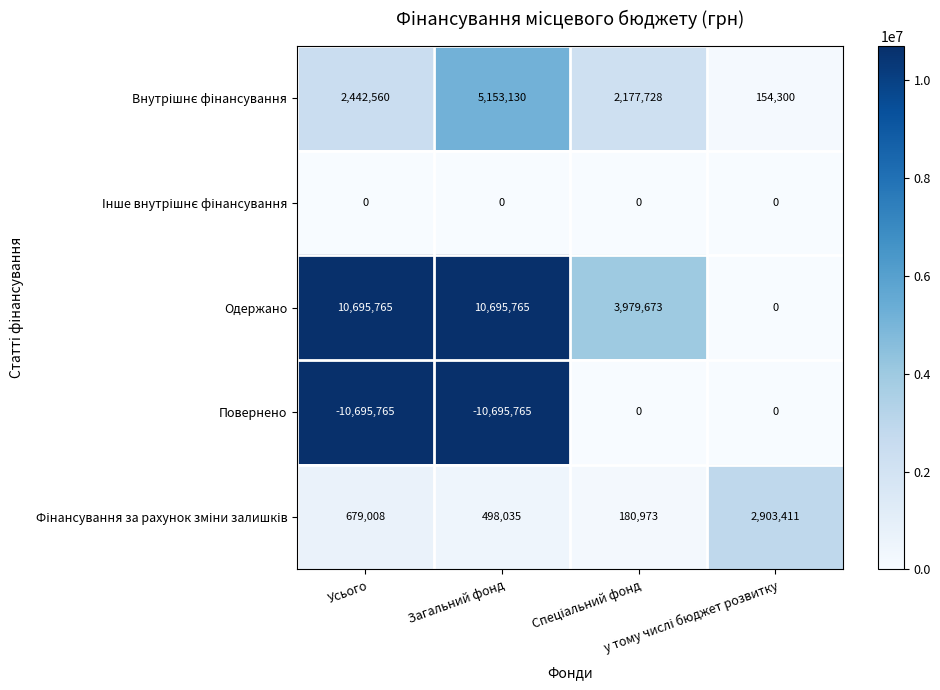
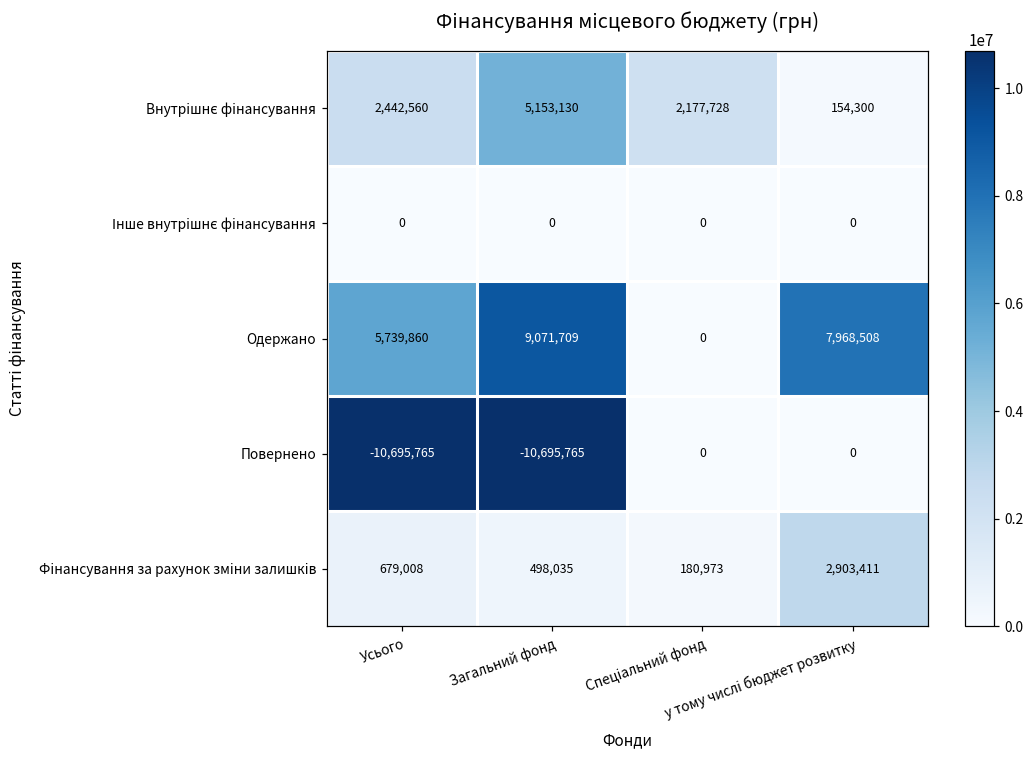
  {
    "Внутрішнє фінансування": {
      "Усього": "2,442,560",
      "Загальний фонд": "5,153,130",
      "Спеціальний фонд": "2,177,728",
      "у тому числі бюджет розвитку": "154,300"
    },
    "Інше внутрішнє фінансування": {
      "Усього": "0",
      "Загальний фонд": "0",
      "Спеціальний фонд": "0",
      "у тому числі бюджет розвитку": "0"
    },
    "Одержано": {
-     "Усього": "10,695,765",
-     "Загальний фонд": "10,695,765",
-     "Спеціальний фонд": "3,979,673",
-     "у тому числі бюджет розвитку": "0"
+     "Усього": "5,739,860",
+     "Загальний фонд": "9,071,709",
+     "Спеціальний фонд": "0",
+     "у тому числі бюджет розвитку": "7,968,508"
    },
    "Повернено": {
      "Усього": "-10,695,765",
      "Загальний фонд": "-10,695,765",
      "Спеціальний фонд": "0",
      "у тому числі бюджет розвитку": "0"
    },
    "Фінансування за рахунок зміни залишків": {
      "Усього": "679,008",
      "Загальний фонд": "498,035",
      "Спеціальний фонд": "180,973",
      "у тому числі бюджет розвитку": "2,903,411"
    }
  }
